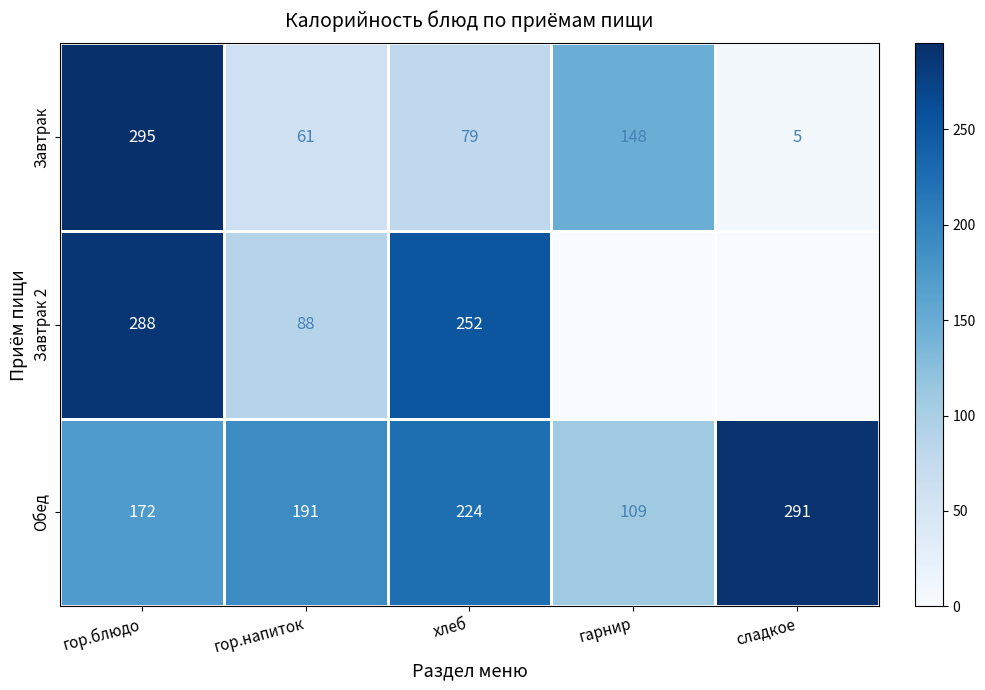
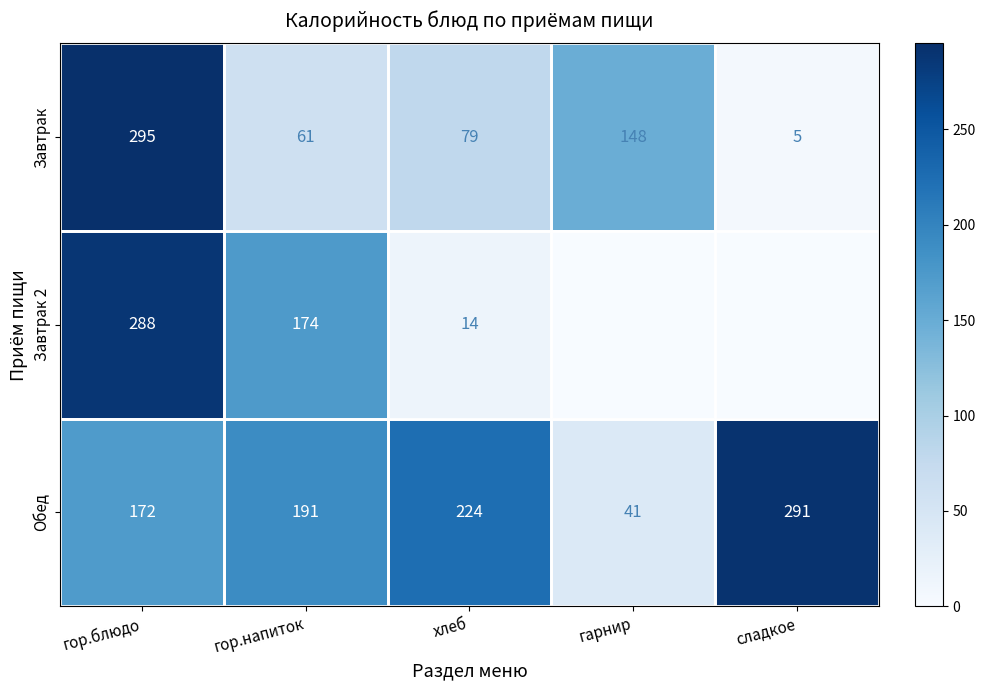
  {
    "Завтрак": {
      "гор.блюдо": 295,
      "гор.напиток": 61,
      "хлеб": 79,
      "сладкое": 5
    },
    "Завтрак 2": {
      "гор.блюдо": 288,
-     "гор.напиток": 88,
-     "хлеб": 252
+     "гор.напиток": 174,
+     "хлеб": 14
    },
    "Обед": {
      "гор.блюдо": 172,
      "гор.напиток": 191,
      "хлеб": 224,
-     "гарнир": 109,
+     "гарнир": 41,
      "сладкое": 291
    }
  }
